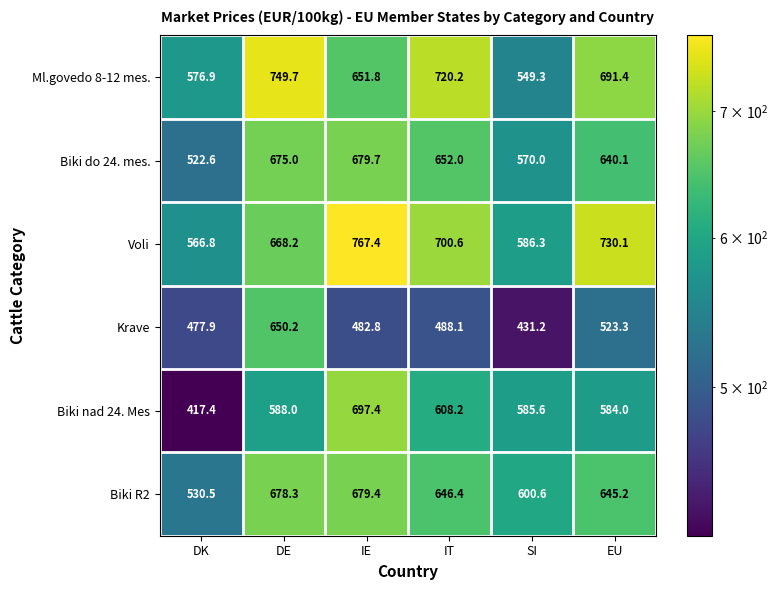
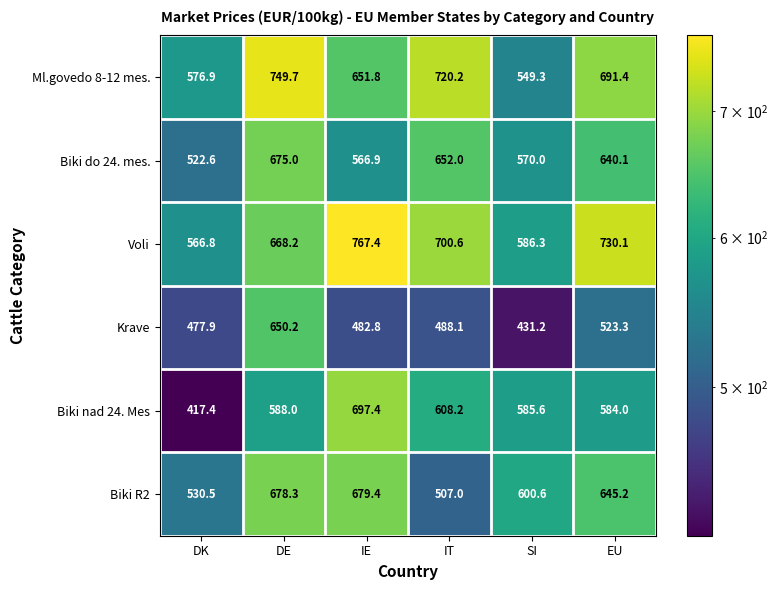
  {
    "Ml.govedo 8-12 mes.": {
      "DK": 576.9,
      "DE": 749.7,
      "IE": 651.8,
      "IT": 720.2,
      "SI": 549.3,
      "EU": 691.4
    },
    "Biki do 24. mes.": {
      "DK": 522.6,
      "DE": 675.0,
-     "IE": 679.7,
+     "IE": 566.9,
      "IT": 652.0,
      "SI": 570.0,
      "EU": 640.1
    },
    "Voli": {
      "DK": 566.8,
      "DE": 668.2,
      "IE": 767.4,
      "IT": 700.6,
      "SI": 586.3,
      "EU": 730.1
    },
    "Krave": {
      "DK": 477.9,
      "DE": 650.2,
      "IE": 482.8,
      "IT": 488.1,
      "SI": 431.2,
      "EU": 523.3
    },
    "Biki nad 24. Mes": {
      "DK": 417.4,
      "DE": 588.0,
      "IE": 697.4,
      "IT": 608.2,
      "SI": 585.6,
      "EU": 584.0
    },
    "Biki R2": {
      "DK": 530.5,
      "DE": 678.3,
      "IE": 679.4,
-     "IT": 646.4,
+     "IT": 507.0,
      "SI": 600.6,
      "EU": 645.2
    }
  }
